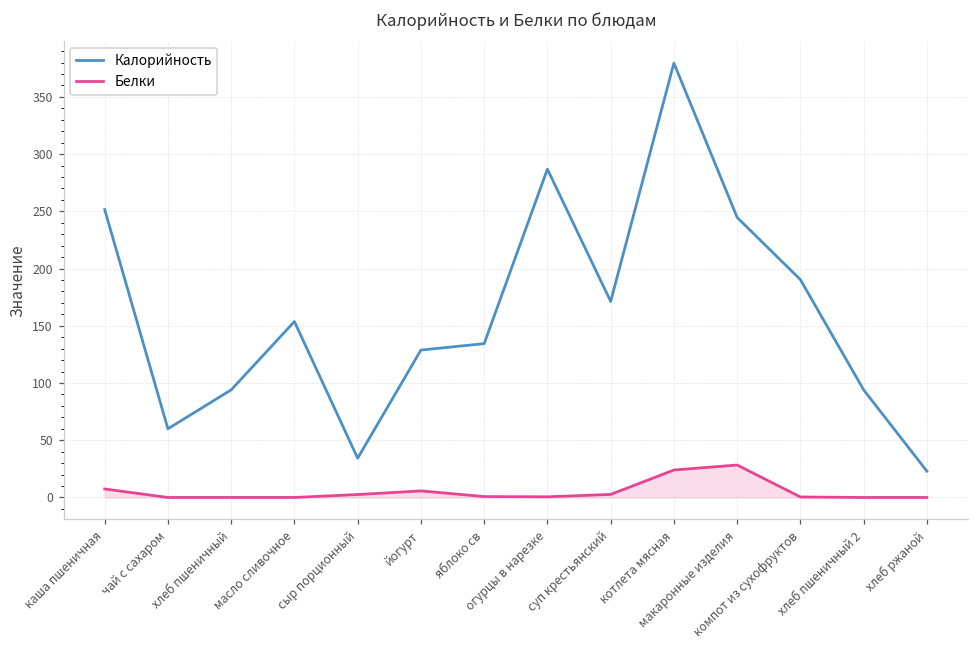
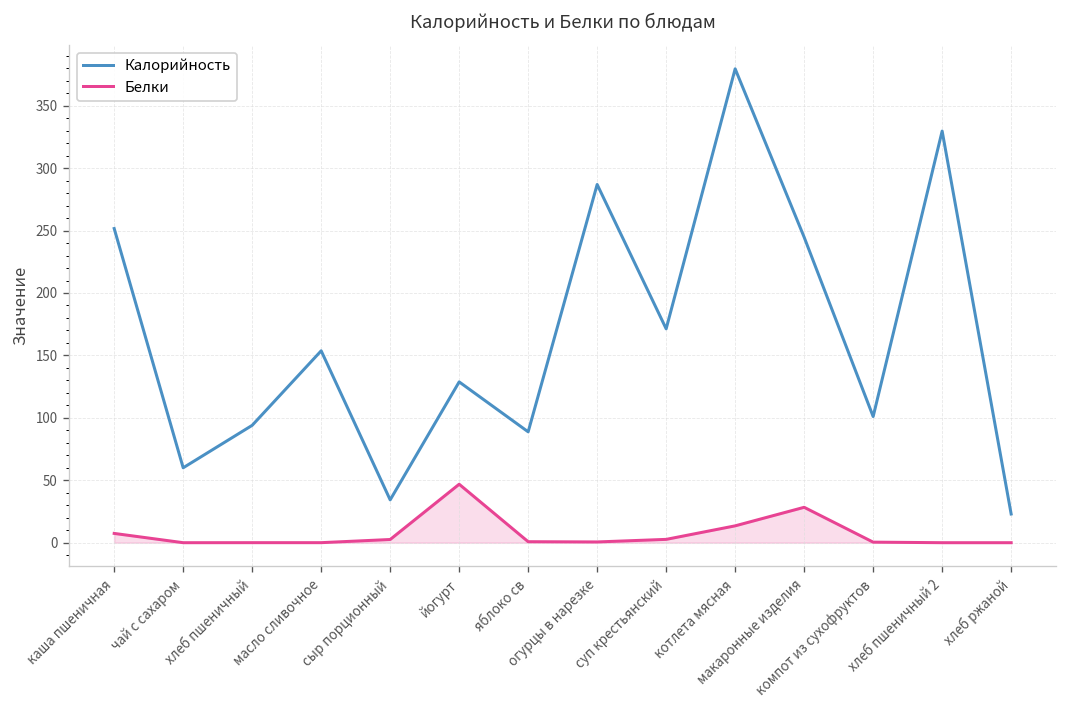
  {
    "Калорийность": {
      "каша пшеничная": 252,
      "чай с сахаром": 60,
      "хлеб пшеничный": 94,
      "масло сливочное": 154,
      "сыр порционный": 34,
      "йогурт": 129,
-     "яблоко св": 134,
+     "яблоко св": 89,
      "огурцы в нарезке": 287,
      "суп крестьянский": 171,
      "котлета мясная": 380,
      "макаронные изделия": 245,
-     "компот из сухофруктов": 190,
-     "хлеб пшеничный 2": 94,
+     "компот из сухофруктов": 101,
+     "хлеб пшеничный 2": 330,
      "хлеб ржаной": 23
    },
    "Белки": {
      "каша пшеничная": 7,
      "чай с сахаром": 0,
      "хлеб пшеничный": 0,
      "масло сливочное": 0,
      "сыр порционный": 3,
-     "йогурт": 6,
+     "йогурт": 47,
      "яблоко св": 1,
      "огурцы в нарезке": 1,
      "суп крестьянский": 3,
-     "котлета мясная": 24,
+     "котлета мясная": 14,
      "макаронные изделия": 28,
      "компот из сухофруктов": 0,
      "хлеб пшеничный 2": 0,
      "хлеб ржаной": 0
    }
  }
